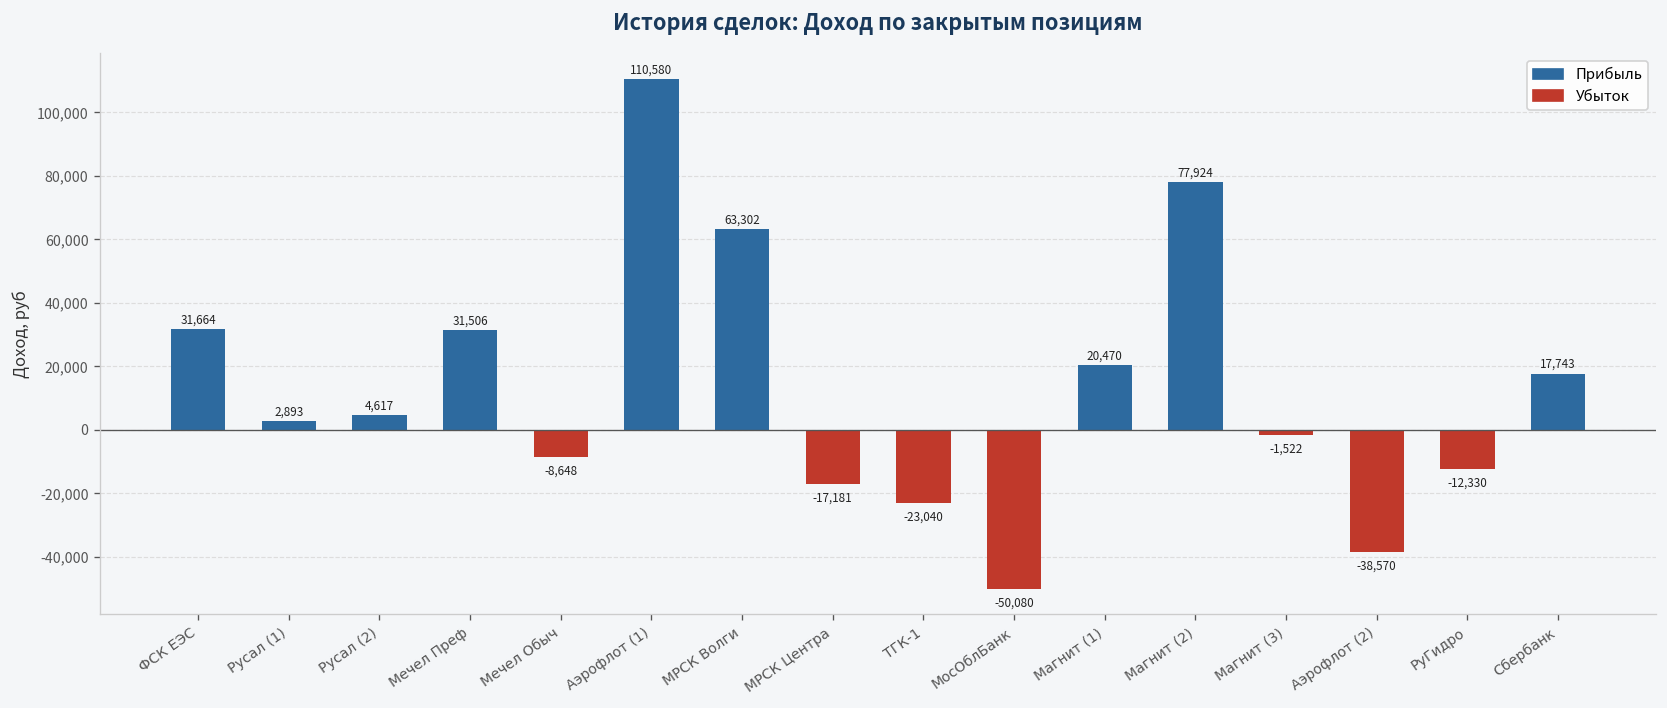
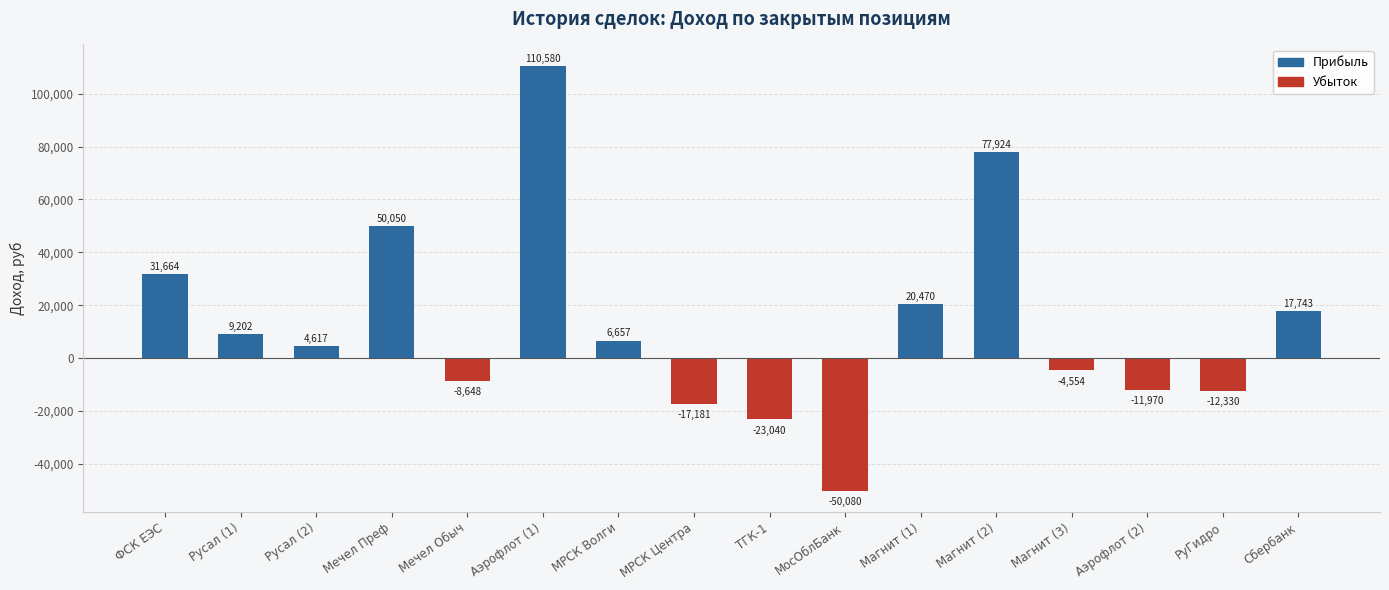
  {
    "ФСК ЕЭС": "31,664",
-   "Русал (1)": "2,893",
+   "Русал (1)": "9,202",
    "Русал (2)": "4,617",
-   "Мечел Преф": "31,506",
+   "Мечел Преф": "50,050",
    "Мечел Обыч": "-8,648",
    "Аэрофлот (1)": "110,580",
-   "МРСК Волги": "63,302",
+   "МРСК Волги": "6,657",
    "МРСК Центра": "-17,181",
    "ТГК-1": "-23,040",
    "МосОблБанк": "-50,080",
    "Магнит (1)": "20,470",
    "Магнит (2)": "77,924",
-   "Магнит (3)": "-1,522",
-   "Аэрофлот (2)": "-38,570",
+   "Магнит (3)": "-4,554",
+   "Аэрофлот (2)": "-11,970",
    "РуГидро": "-12,330",
    "Сбербанк": "17,743"
  }
